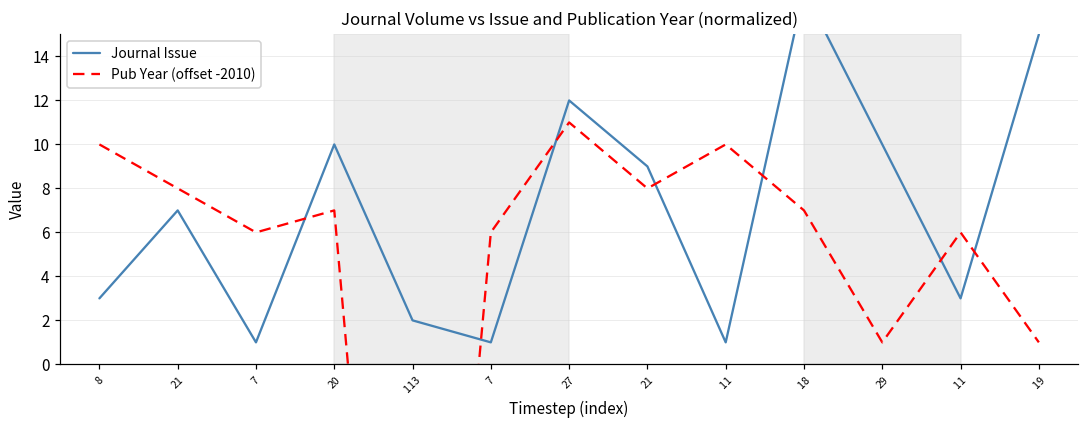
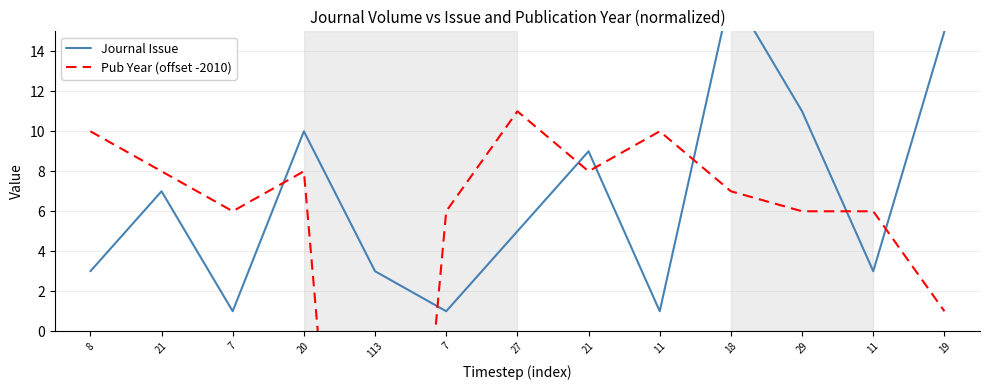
  {
    "Journal Issue": {
      "8": 3,
      "20": 10,
-     "113": 2,
-     "27": 12,
-     "29": 10,
+     "113": 3,
+     "27": 5,
+     "29": 11,
      "19": 15
    },
    "Pub Year (offset -2010)": {
      "8": 10.0,
-     "20": 7.0,
+     "20": 8.0,
      "27": 11.0,
      "18": 7.0,
-     "29": 1.0,
+     "29": 6.0,
      "19": 1.0
    }
  }
